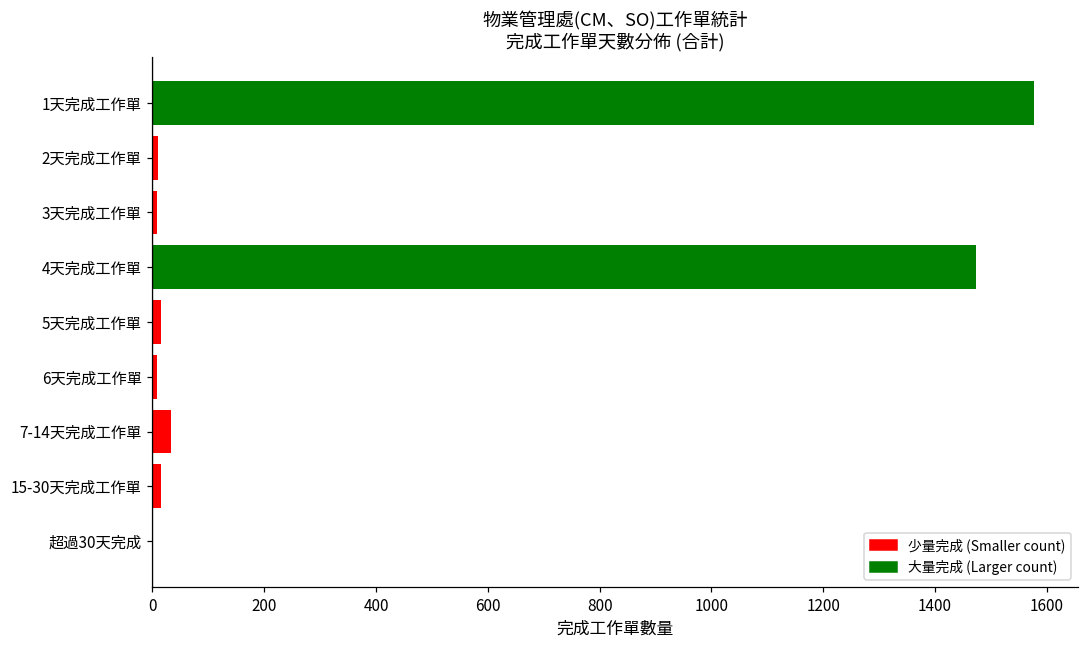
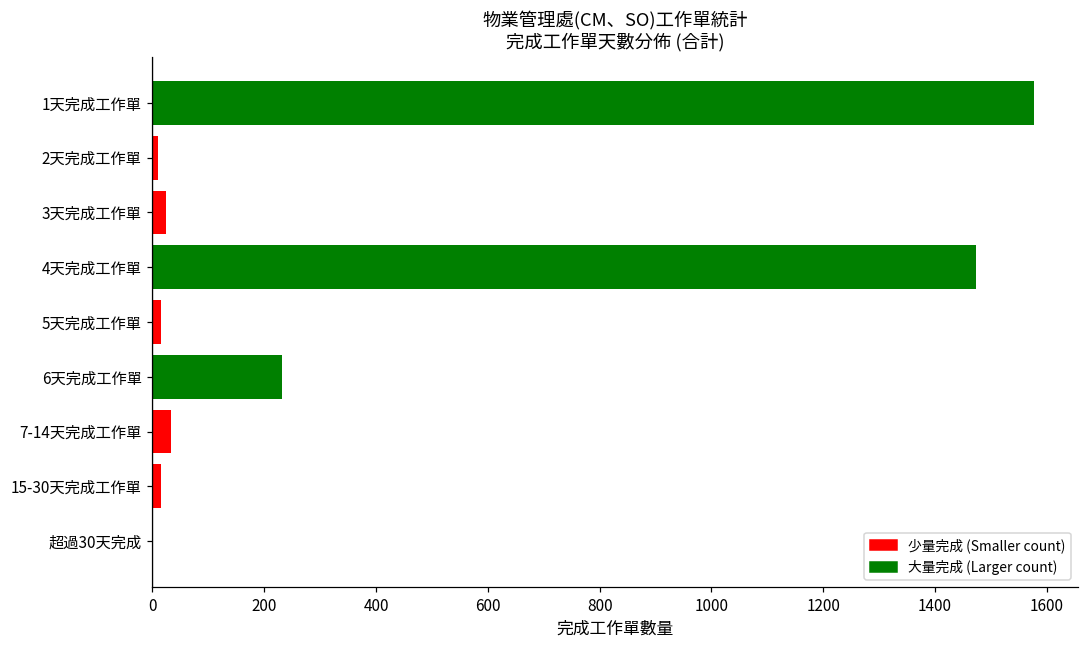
  {
    "1天完成工作單": 1580,
    "2天完成工作單": 10,
-   "3天完成工作單": 10,
+   "3天完成工作單": 30,
    "4天完成工作單": 1470,
    "5天完成工作單": 20,
-   "6天完成工作單": 10,
+   "6天完成工作單": 230,
    "7-14天完成工作單": 30,
    "15-30天完成工作單": 20,
    "超過30天完成": 0
  }
